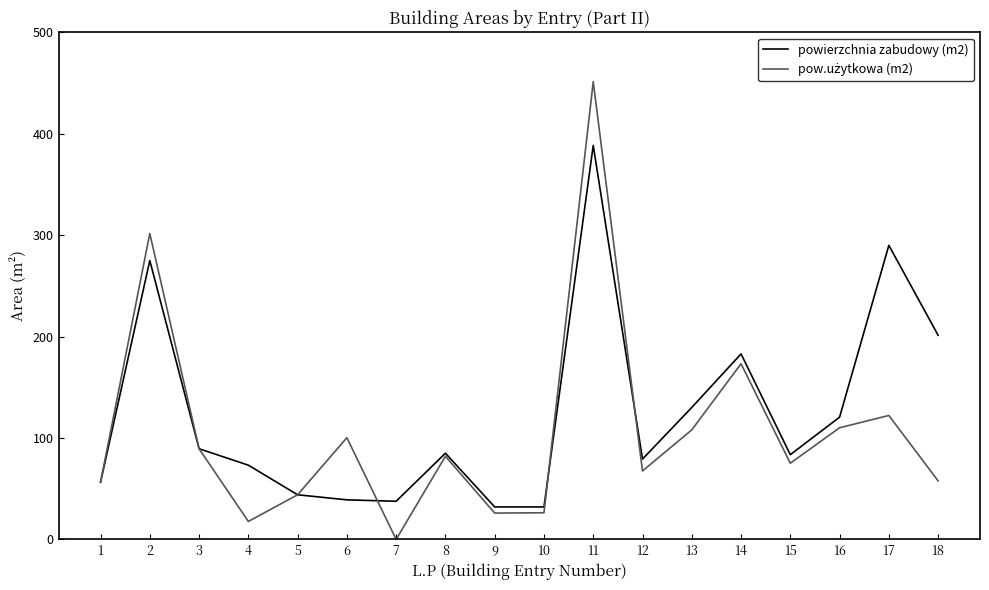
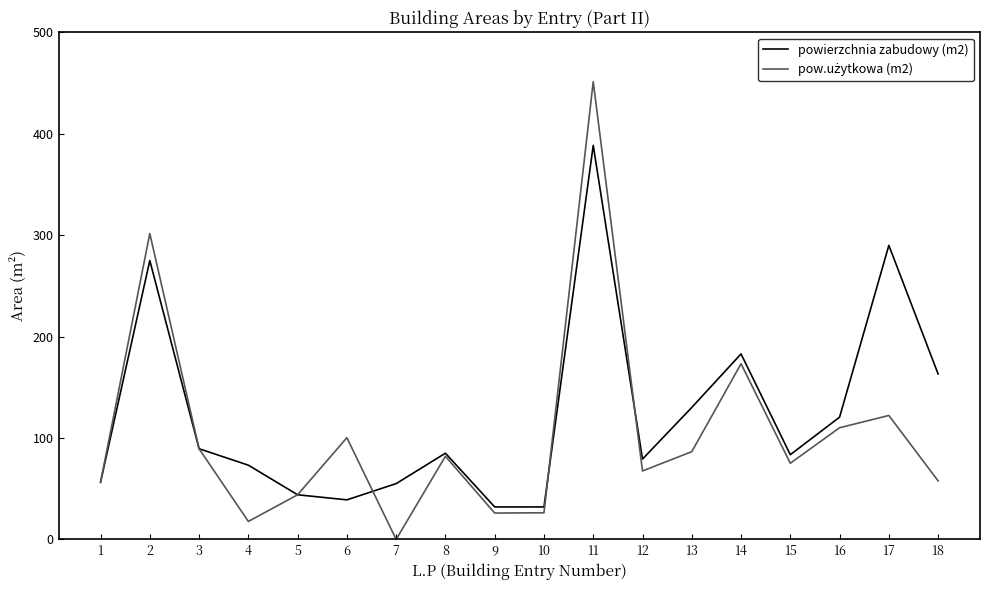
  {
    "powierzchnia zabudowy (m2)": {
      "2": 275,
      "4": 73,
      "6": 39,
-     "7": 38,
+     "7": 55,
      "8": 85,
      "9": 32,
      "10": 32,
      "11": 389,
      "12": 79,
      "13": 130,
      "14": 183,
      "15": 84,
      "16": 121,
      "17": 290,
-     "18": 201
+     "18": 163
    },
    "pow.użytkowa (m2)": {
      "2": 302,
      "4": 18,
      "6": 100,
      "7": 0,
      "8": 82,
      "9": 26,
      "10": 26,
      "11": 451,
      "12": 68,
-     "13": 108,
+     "13": 87,
      "14": 173,
      "15": 75,
      "16": 110,
      "17": 122,
      "18": 58
    }
  }
